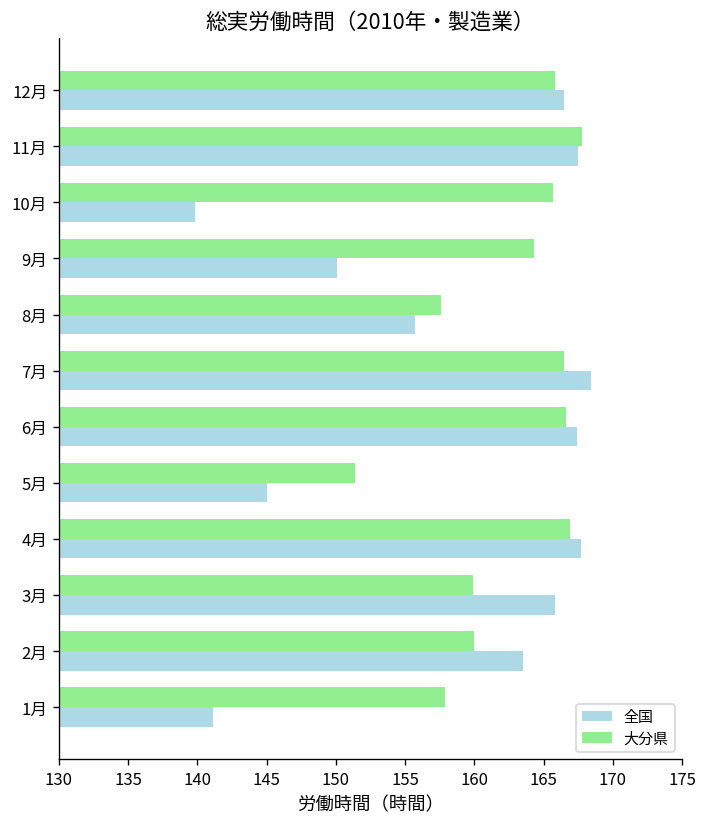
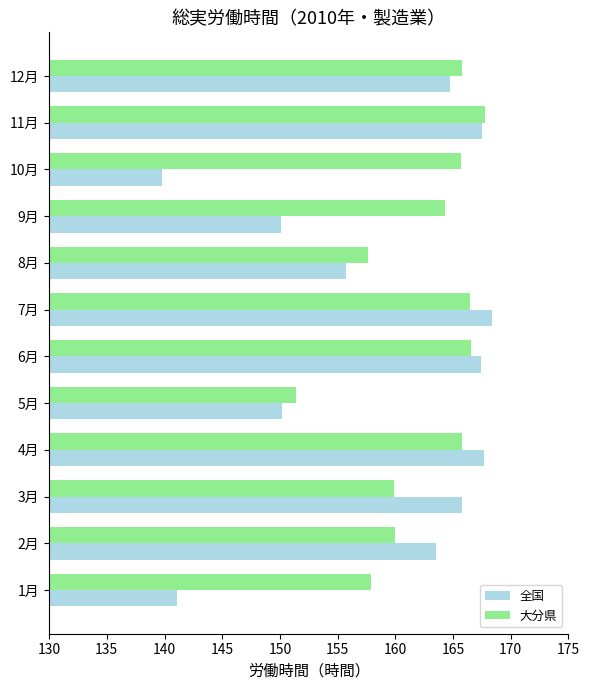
  {
    "全国": {
-     "12月": 166.5,
+     "12月": 164.7,
      "11月": 167.5,
      "10月": 139.8,
      "9月": 150.1,
      "8月": 155.7,
      "7月": 168.4,
      "6月": 167.4,
-     "5月": 145.0,
+     "5月": 150.2,
      "4月": 167.7,
      "3月": 165.8,
      "2月": 163.5,
      "1月": 141.1
    },
    "大分県": {
      "12月": 165.8,
      "11月": 167.8,
      "10月": 165.7,
      "9月": 164.3,
      "8月": 157.6,
      "7月": 166.5,
      "6月": 166.6,
      "5月": 151.4,
-     "4月": 166.9,
+     "4月": 165.8,
      "3月": 159.9,
      "2月": 160.0,
      "1月": 157.9
    }
  }
